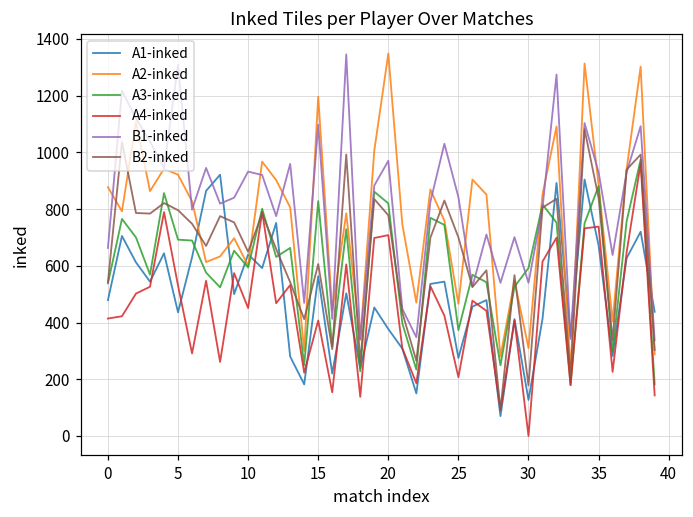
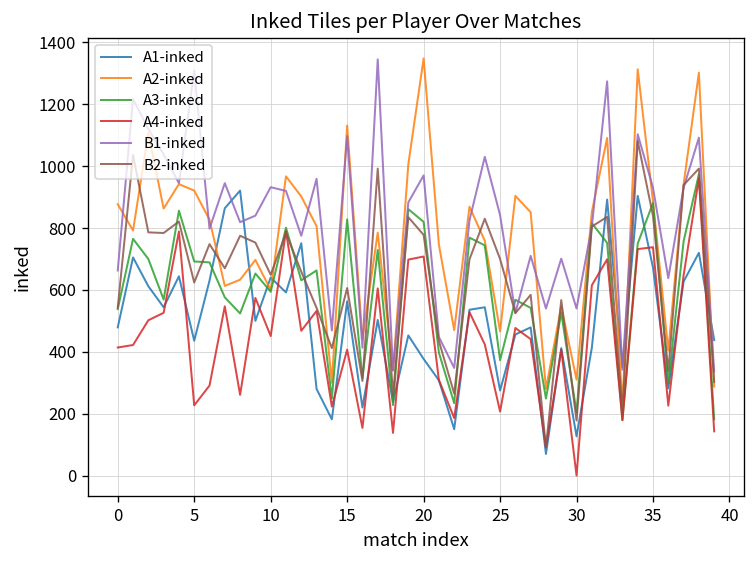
  {
    "A1-inked": {
      "0": 480,
      "5": 440,
      "15": 560,
      "20": 380,
      "25": 280,
      "30": 130,
      "35": 670
    },
    "A2-inked": {
      "0": 880,
      "5": 920,
-     "15": 1200,
+     "15": 1130,
      "20": 1350,
      "25": 470,
      "30": 310
    },
    "A3-inked": {
      "5": 690,
      "15": 830,
      "20": 820,
      "25": 370,
-     "30": 590
+     "30": 200
    },
    "A4-inked": {
      "0": 410,
-     "5": 530,
+     "5": 230,
      "10": 450,
      "15": 410,
      "20": 710,
      "25": 210,
      "30": 0,
      "35": 740
    },
    "B1-inked": {
      "0": 660,
      "10": 930,
      "15": 1100,
      "20": 970,
      "25": 840,
      "30": 540,
      "35": 930
    },
    "B2-inked": {
-     "5": 800,
+     "5": 620,
      "15": 610,
      "20": 780,
      "25": 700,
      "30": 180,
      "35": 840
    }
  }
